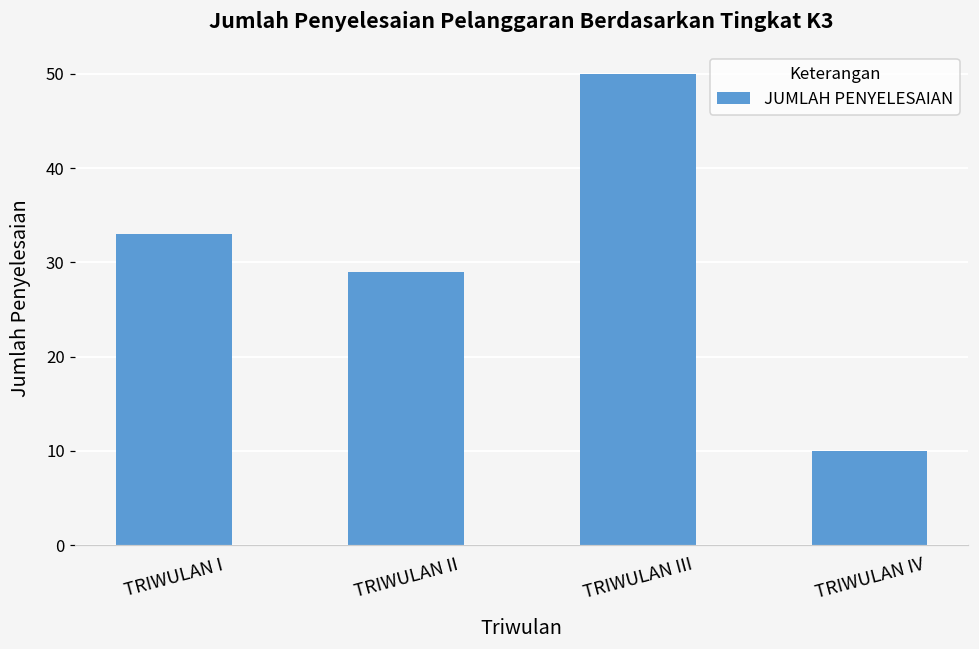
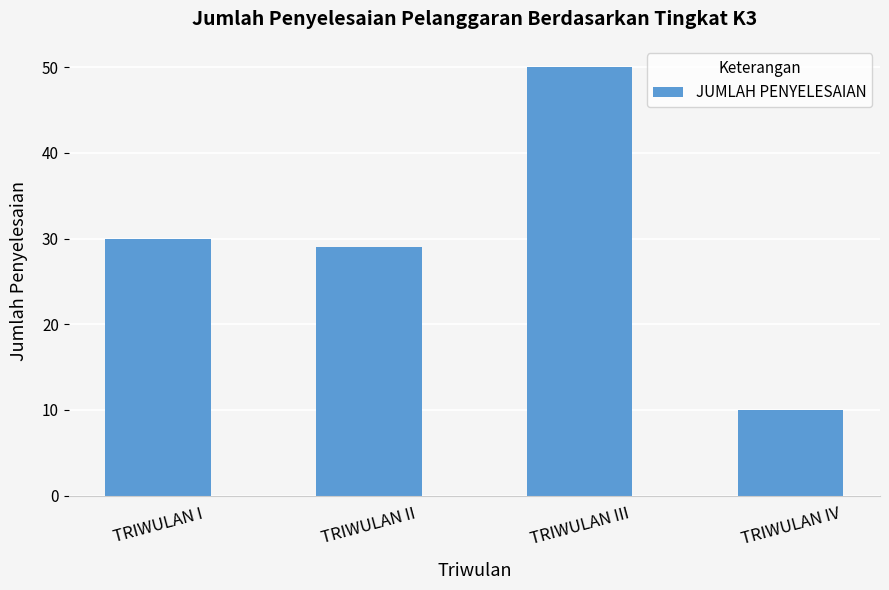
  {
-   "TRIWULAN I": 33,
+   "TRIWULAN I": 30,
    "TRIWULAN II": 29,
    "TRIWULAN III": 50,
    "TRIWULAN IV": 10
  }
